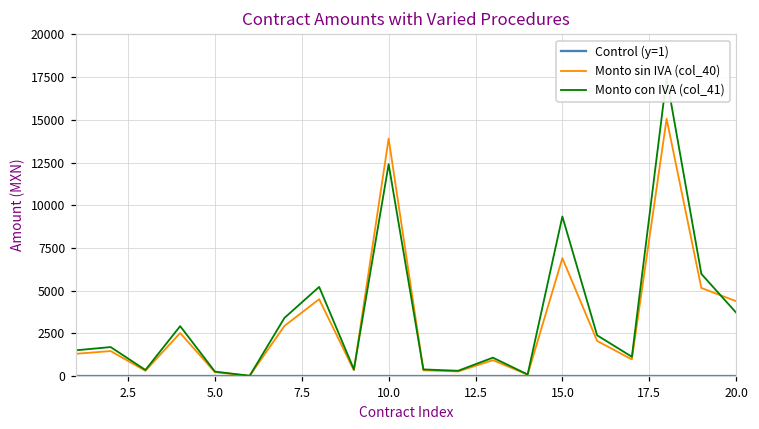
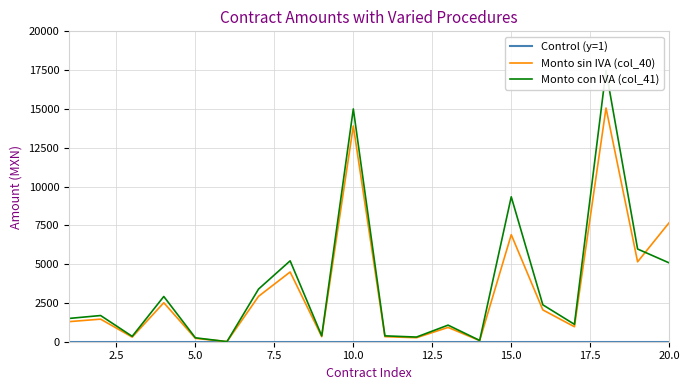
  {
    "Control (y=1)": {
      "5.0": 0,
      "10.0": 0,
      "15.0": 0,
      "20.0": 0
    },
    "Monto sin IVA (col_40)": {
      "10.0": 13900,
      "15.0": 6900,
-     "20.0": 4400
+     "20.0": 7700
    },
    "Monto con IVA (col_41)": {
-     "10.0": 12400,
+     "10.0": 15000,
      "15.0": 9300,
-     "20.0": 3700
+     "20.0": 5100
    }
  }
